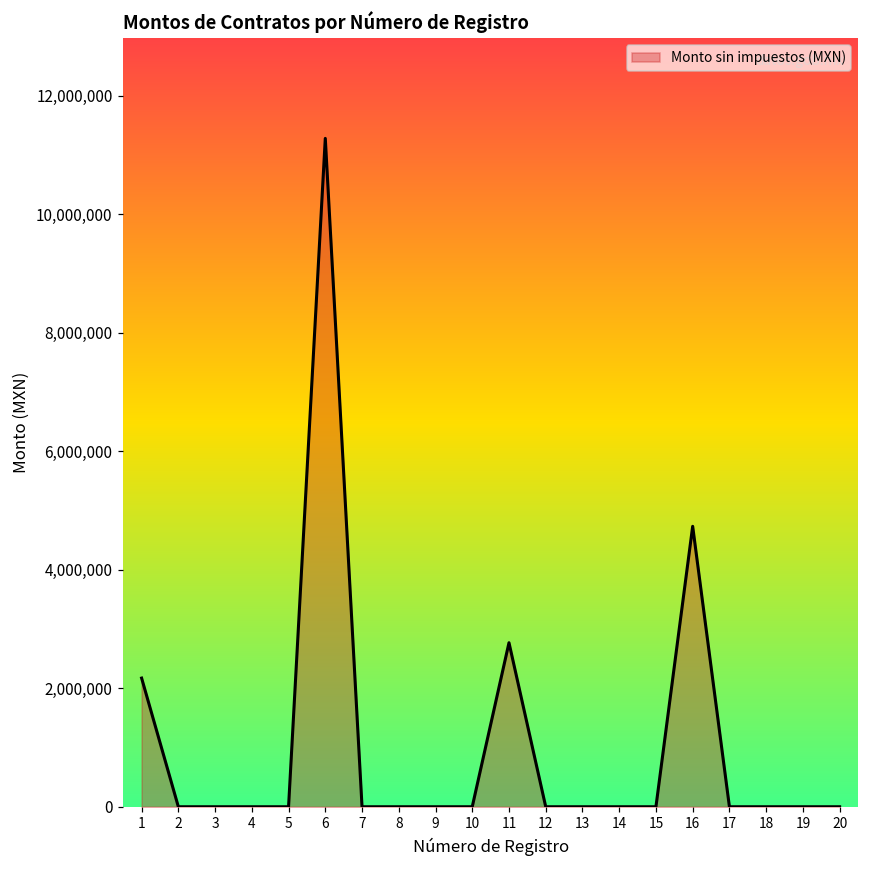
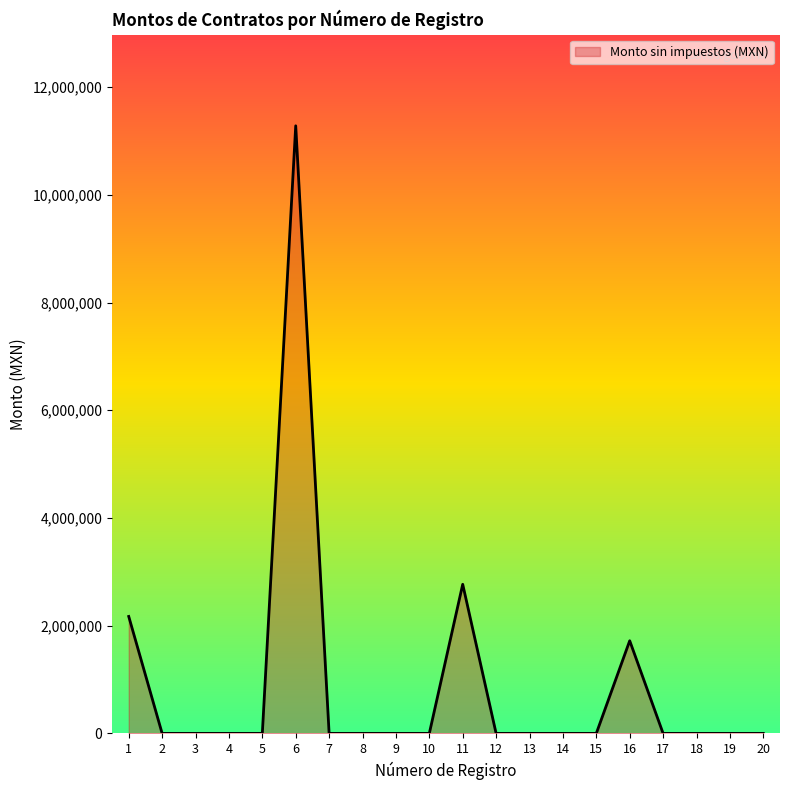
  {
    "1": "2,200,000",
    "2": "0",
    "3": "0",
    "4": "0",
    "5": "0",
    "6": "11,300,000",
    "7": "0",
    "8": "0",
    "9": "0",
    "10": "0",
    "11": "2,800,000",
    "12": "0",
    "13": "0",
    "14": "0",
    "15": "0",
-   "16": "4,700,000",
+   "16": "1,700,000",
    "17": "0",
    "18": "0",
    "19": "0",
    "20": "0"
  }
